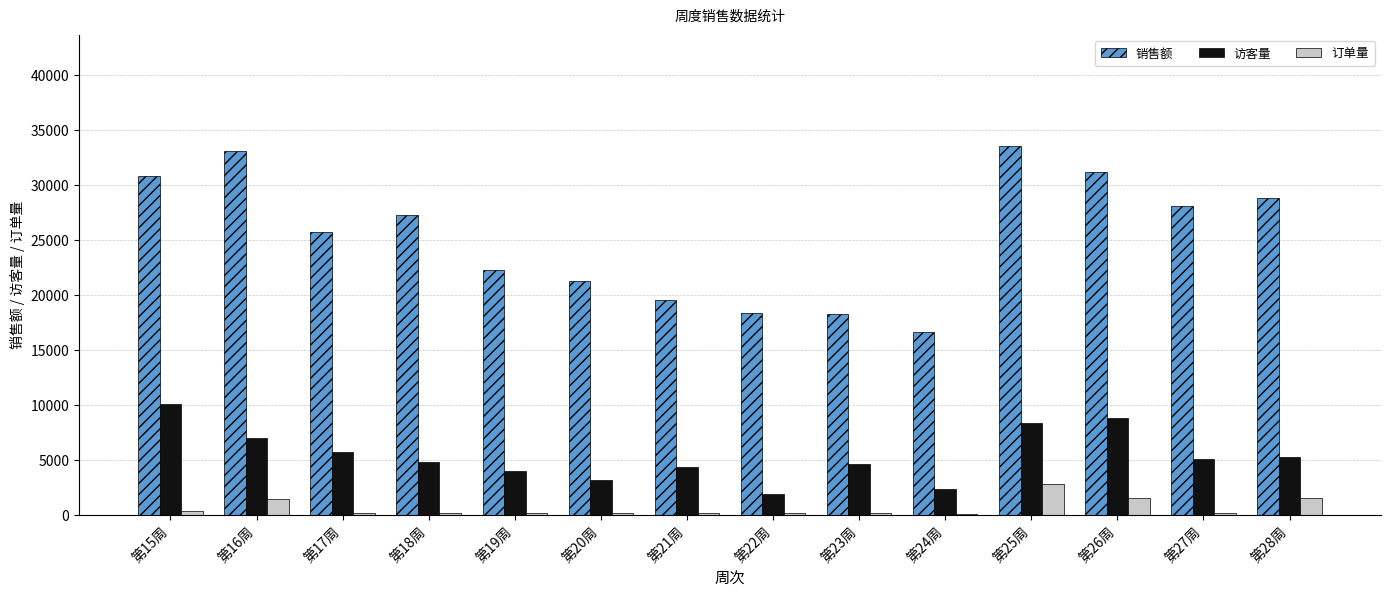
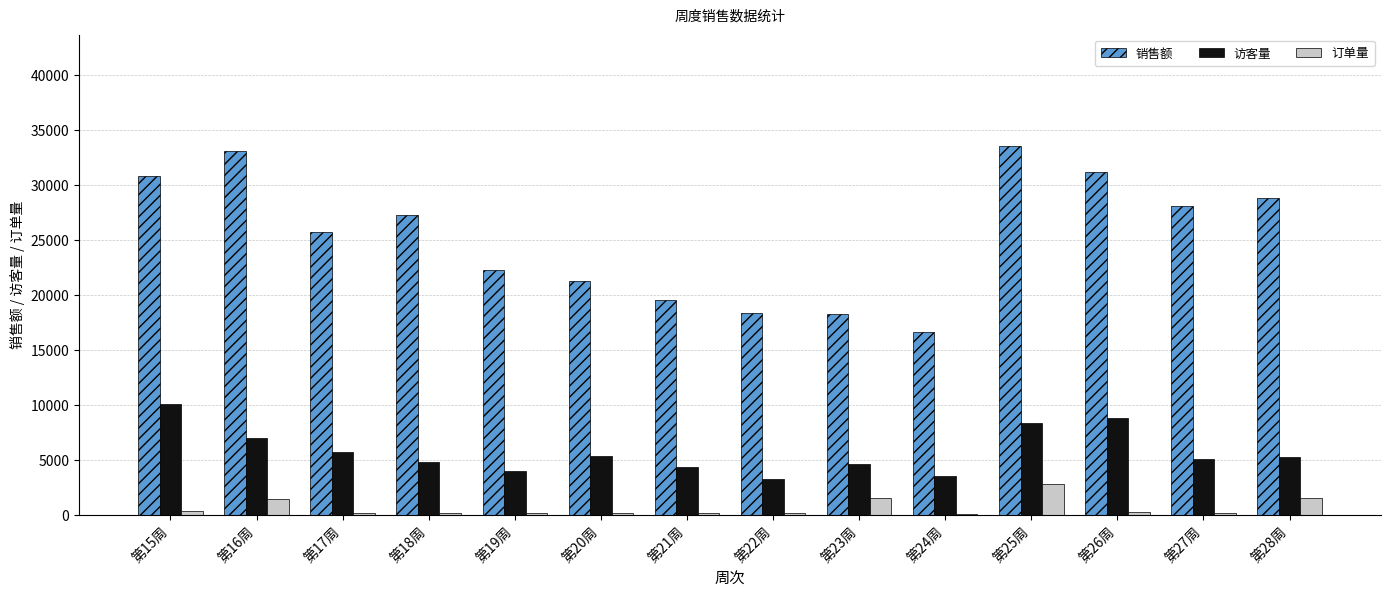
  {
    "销售额": {
      "第15周": 30900,
      "第16周": 33100,
      "第17周": 25700,
      "第18周": 27300,
      "第19周": 22300,
      "第20周": 21300,
      "第21周": 19500,
      "第22周": 18400,
      "第23周": 18300,
      "第24周": 16700,
      "第25周": 33600,
      "第26周": 31200,
      "第27周": 28100,
      "第28周": 28800
    },
    "访客量": {
      "第15周": 10100,
      "第16周": 7100,
      "第17周": 5700,
      "第18周": 4800,
      "第19周": 4100,
-     "第20周": 3200,
+     "第20周": 5300,
      "第21周": 4400,
-     "第22周": 2000,
+     "第22周": 3300,
      "第23周": 4700,
-     "第24周": 2400,
+     "第24周": 3600,
      "第25周": 8400,
      "第26周": 8800,
      "第27周": 5100,
      "第28周": 5300
    },
    "订单量": {
      "第15周": 400,
      "第16周": 1500,
-     "第23周": 200,
+     "第23周": 1600,
      "第25周": 2800,
-     "第26周": 1600,
+     "第26周": 300,
      "第28周": 1600
    }
  }
